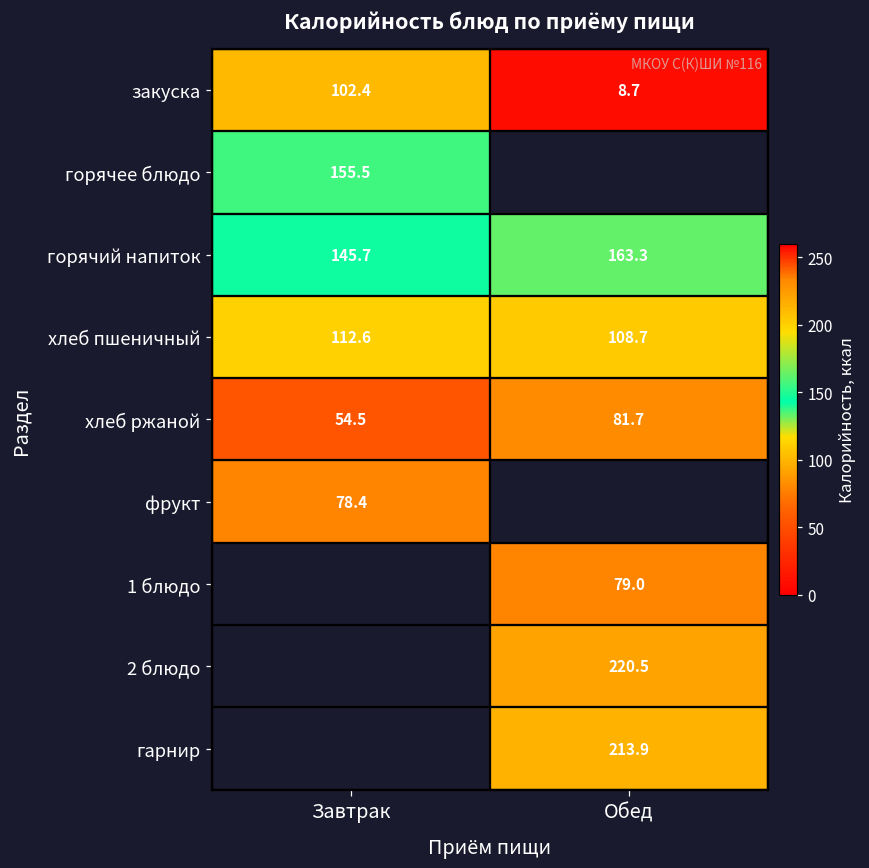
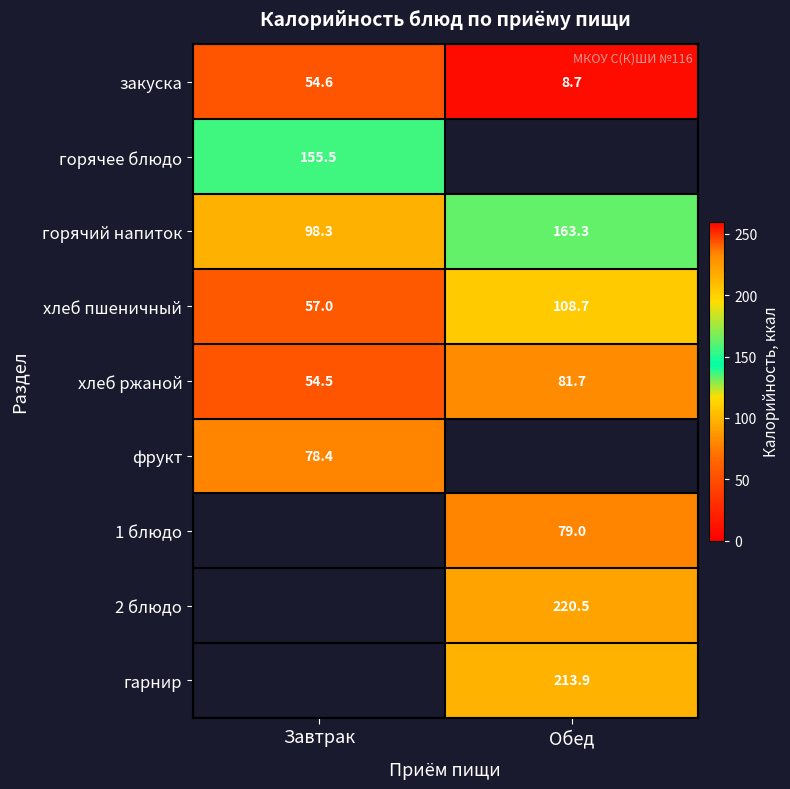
  {
    "закуска": {
-     "Завтрак": 102.4
+     "Завтрак": 54.6
    },
    "горячее блюдо": {
      "Завтрак": 155.5
    },
    "горячий напиток": {
-     "Завтрак": 145.7,
+     "Завтрак": 98.3,
      "Обед": 163.3
    },
    "хлеб пшеничный": {
-     "Завтрак": 112.6,
+     "Завтрак": 57.0,
      "Обед": 108.7
    },
    "хлеб ржаной": {
      "Завтрак": 54.5,
      "Обед": 81.7
    },
    "фрукт": {
      "Завтрак": 78.4
    },
    "1 блюдо": {
      "Обед": 79.0
    },
    "2 блюдо": {
      "Обед": 220.5
    },
    "гарнир": {
      "Обед": 213.9
    }
  }
